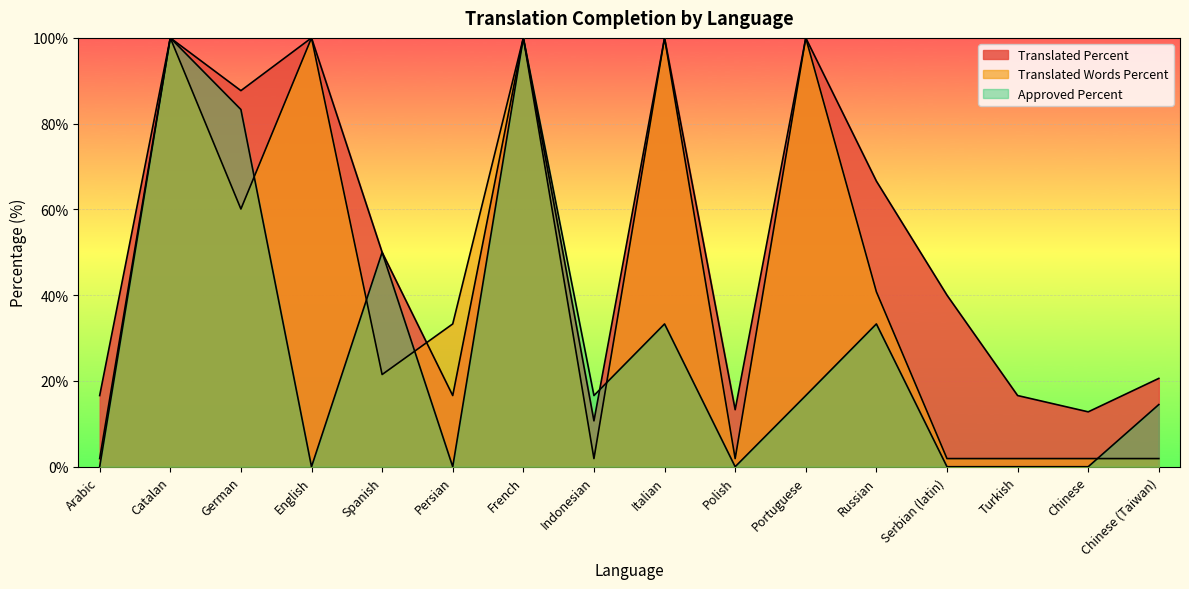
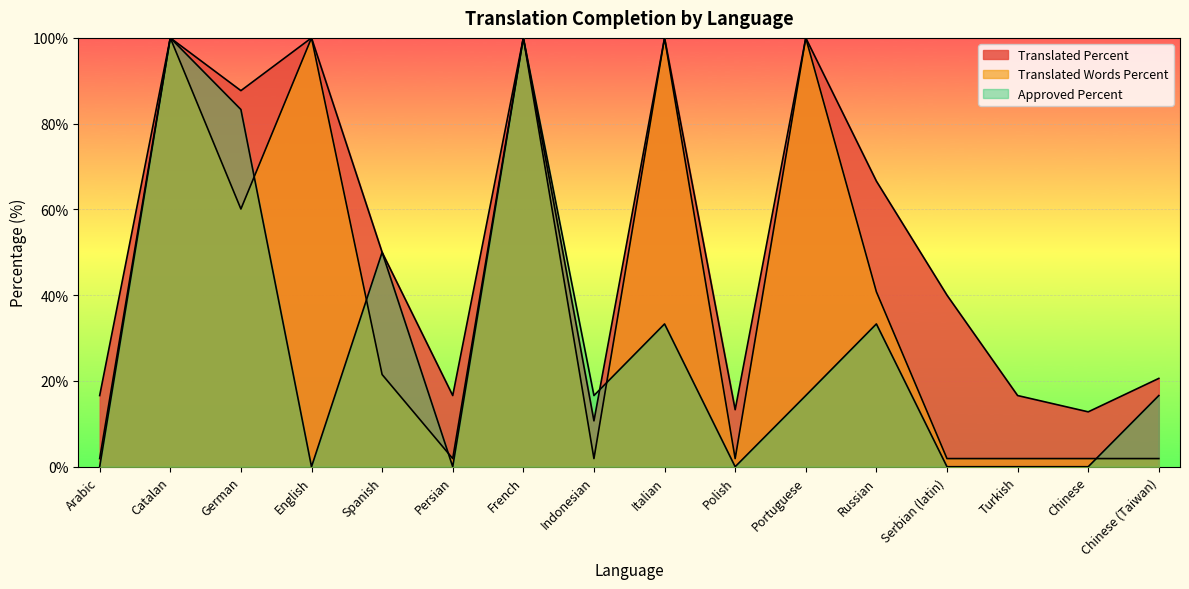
  {
    "Translated Percent": {
      "Arabic": "17%",
      "German": "88%",
      "Persian": "17%",
      "Indonesian": "11%",
      "Polish": "13%",
      "Russian": "67%",
      "Serbian (latin)": "40%",
      "Turkish": "17%",
      "Chinese": "13%",
      "Chinese (Taiwan)": "21%"
    },
    "Translated Words Percent": {
      "Arabic": "2%",
      "German": "60%",
      "Spanish": "22%",
-     "Persian": "33%",
+     "Persian": "2%",
      "Indonesian": "2%",
      "Polish": "2%",
      "Russian": "41%",
      "Serbian (latin)": "2%",
      "Turkish": "2%",
      "Chinese": "2%",
      "Chinese (Taiwan)": "2%"
    },
    "Approved Percent": {
      "Arabic": "0%",
      "German": "83%",
      "English": "0%",
      "Persian": "0%",
      "Indonesian": "17%",
      "Italian": "33%",
      "Polish": "0%",
      "Portuguese": "17%",
      "Russian": "33%",
      "Serbian (latin)": "0%",
      "Turkish": "0%",
      "Chinese": "0%",
-     "Chinese (Taiwan)": "15%"
+     "Chinese (Taiwan)": "17%"
    }
  }
